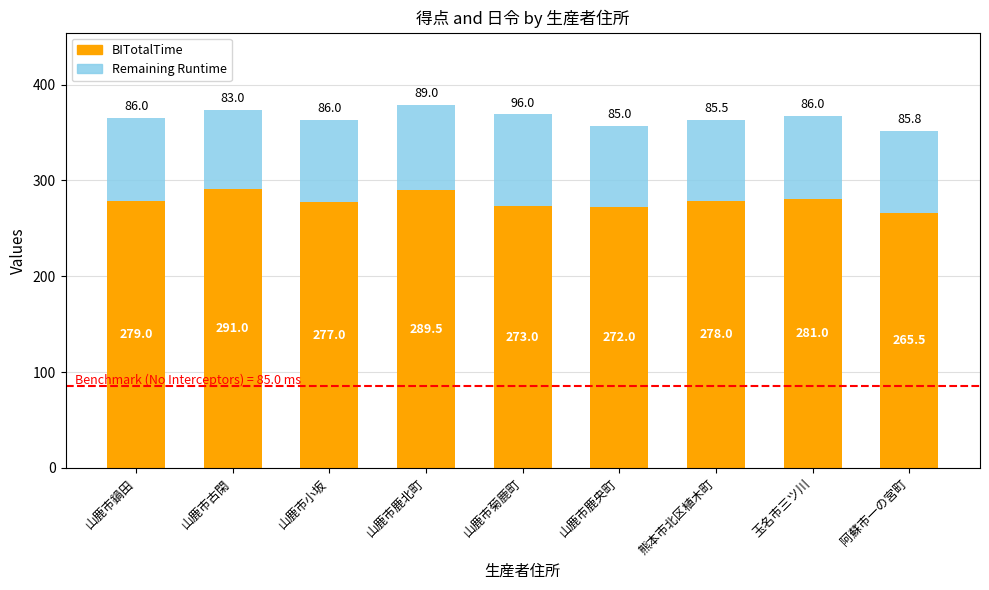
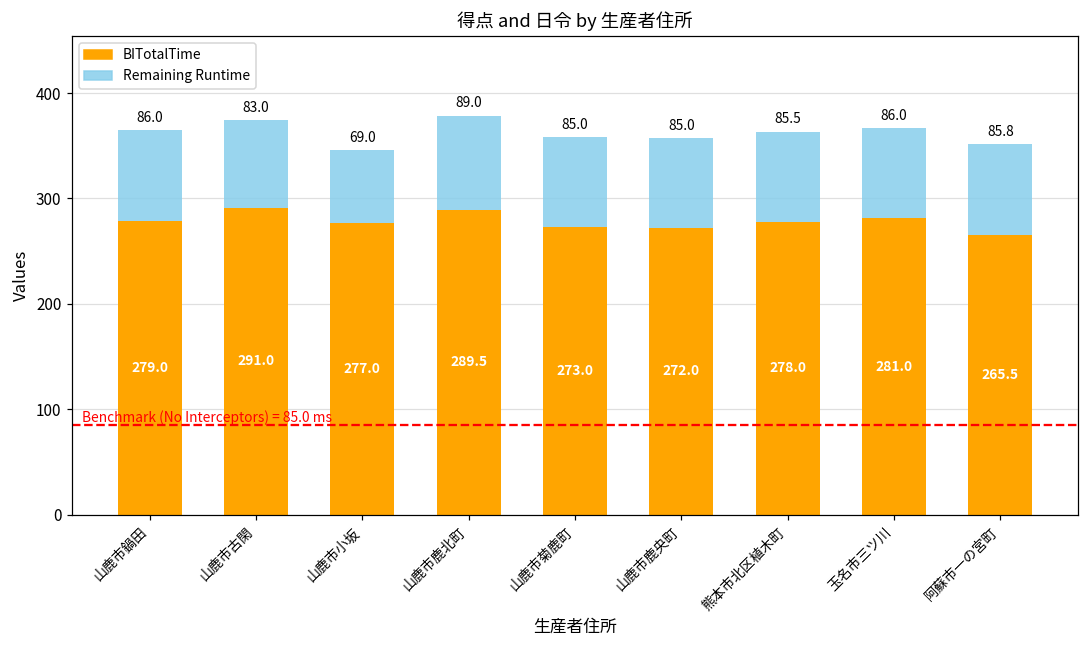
  {
    "BITotalTime": {
      "山鹿市鍋田": 279.0,
      "山鹿市古閑": 291.0,
      "山鹿市小坂": 277.0,
      "山鹿市鹿北町": 289.5,
      "山鹿市菊鹿町": 273.0,
      "山鹿市鹿央町": 272.0,
      "熊本市北区植木町": 278.0,
      "玉名市三ツ川": 281.0,
      "阿蘇市一の宮町": 265.5
    },
    "Remaining Runtime": {
      "山鹿市鍋田": 86.0,
      "山鹿市古閑": 83.0,
-     "山鹿市小坂": 86.0,
+     "山鹿市小坂": 69.0,
      "山鹿市鹿北町": 89.0,
-     "山鹿市菊鹿町": 96.0,
+     "山鹿市菊鹿町": 85.0,
      "山鹿市鹿央町": 85.0,
      "熊本市北区植木町": 85.5,
      "玉名市三ツ川": 86.0,
      "阿蘇市一の宮町": 85.8
    }
  }
